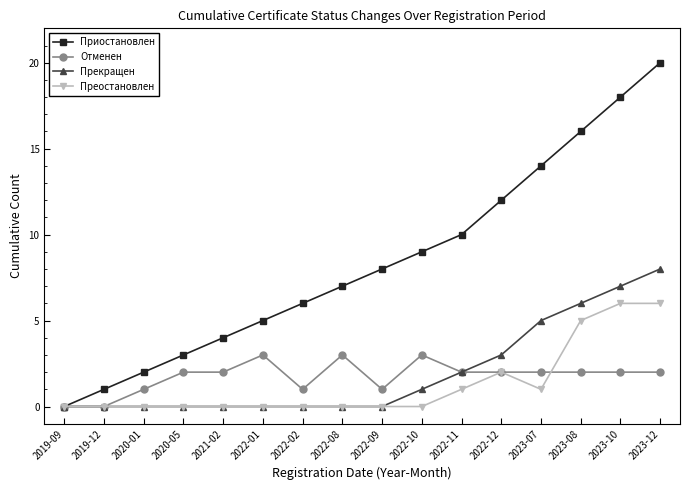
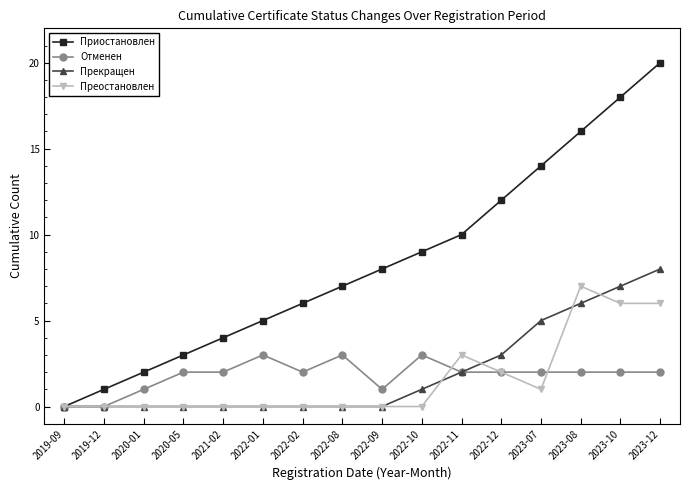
  {
    "Отменен": {
      "2020-01": 1,
      "2020-05": 2,
      "2021-02": 2,
      "2022-01": 3,
-     "2022-02": 1,
+     "2022-02": 2,
      "2022-08": 3,
      "2022-09": 1,
      "2022-10": 3,
      "2023-07": 2,
      "2023-08": 2,
      "2023-10": 2,
      "2023-12": 2
    },
    "Преостановлен": {
      "2022-10": 0,
-     "2022-11": 1,
+     "2022-11": 3,
      "2023-07": 1,
-     "2023-08": 5,
+     "2023-08": 7,
      "2023-10": 6,
      "2023-12": 6
    }
  }
